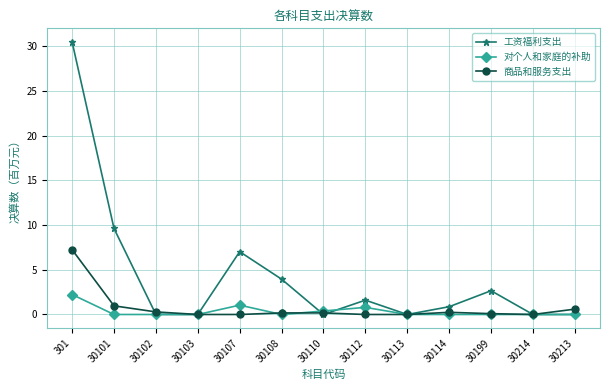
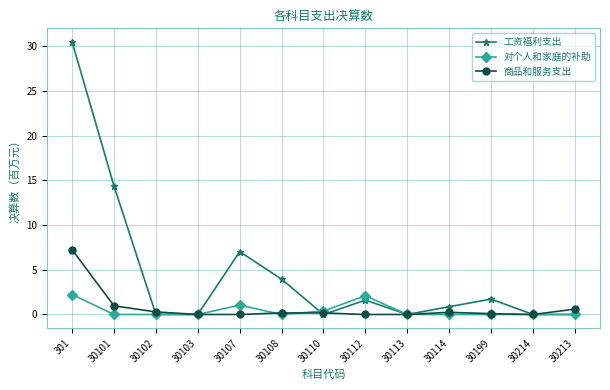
  {
    "工资福利支出": {
      "301": 30,
-     "30101": 10,
+     "30101": 14,
      "30107": 7,
      "30108": 4,
      "30112": 2,
      "30114": 1,
-     "30199": 3
+     "30199": 2
    },
    "对个人和家庭的补助": {
      "301": 2,
      "30101": 0,
      "30107": 1,
-     "30112": 1
+     "30112": 2
    },
    "商品和服务支出": {
      "301": 7,
      "30101": 1,
      "30107": 0,
      "30112": 0,
      "30213": 1
    }
  }
